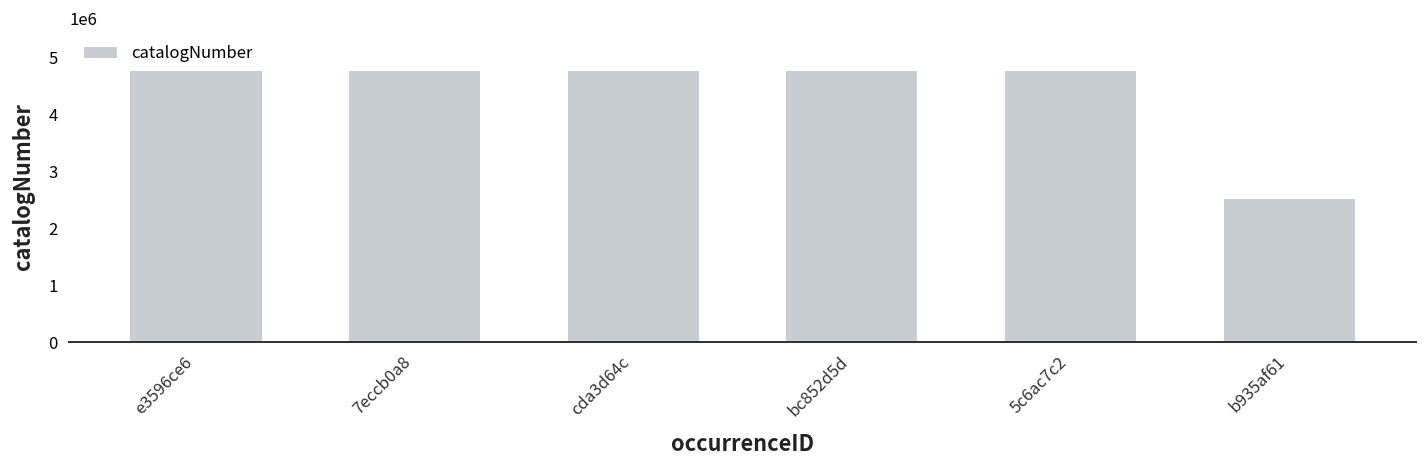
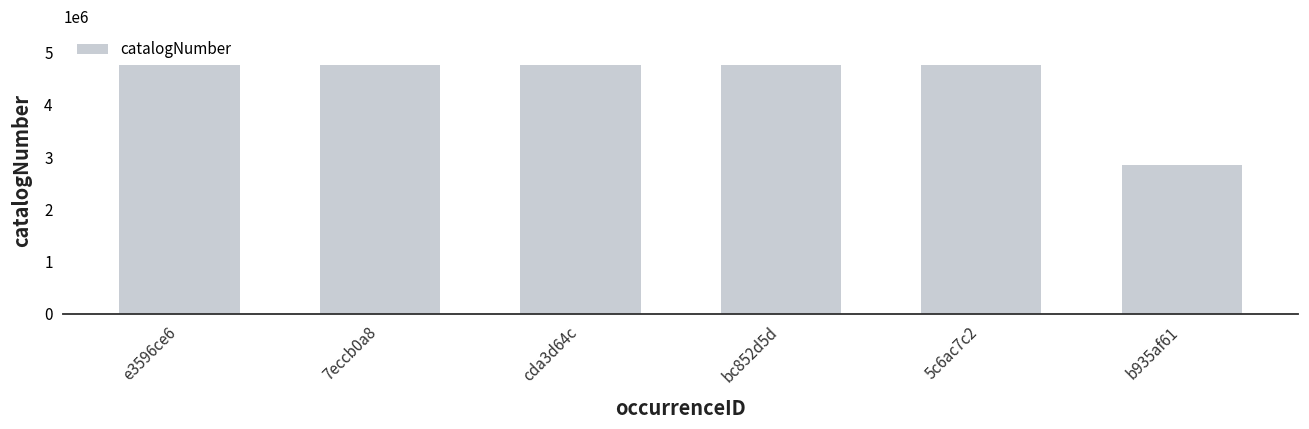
  {
    "e3596ce6": 4800000,
    "7eccb0a8": 4800000,
    "cda3d64c": 4800000,
    "bc852d5d": 4800000,
    "5c6ac7c2": 4800000,
-   "b935af61": 2500000
+   "b935af61": 2800000
  }
